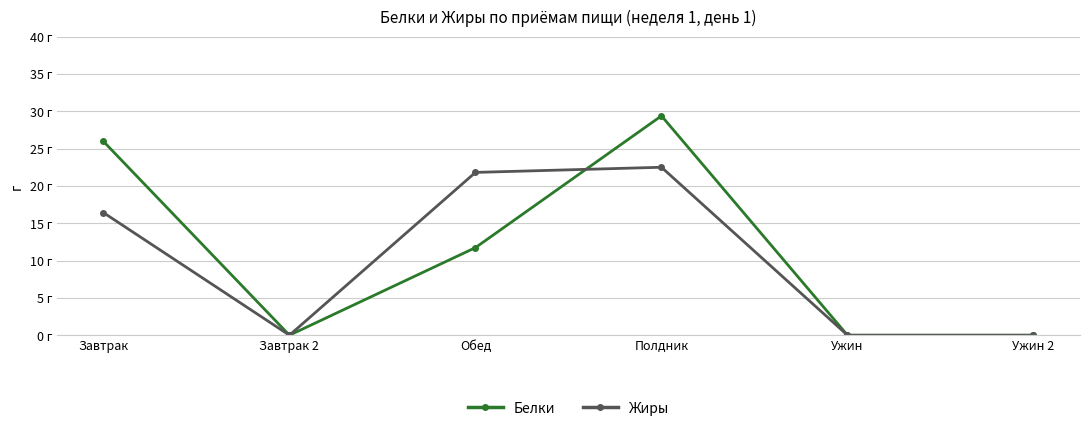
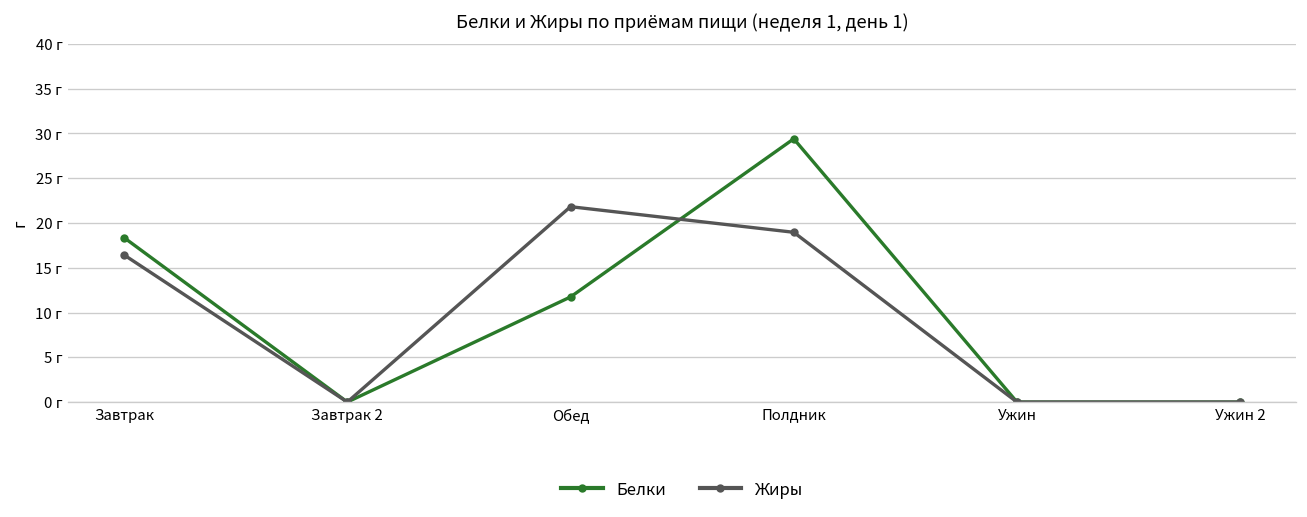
  {
    "Белки": {
-     "Завтрак": "26 г",
+     "Завтрак": "18 г",
      "Обед": "12 г",
      "Полдник": "29 г"
    },
    "Жиры": {
      "Завтрак": "16 г",
      "Обед": "22 г",
-     "Полдник": "23 г"
+     "Полдник": "19 г"
    }
  }
